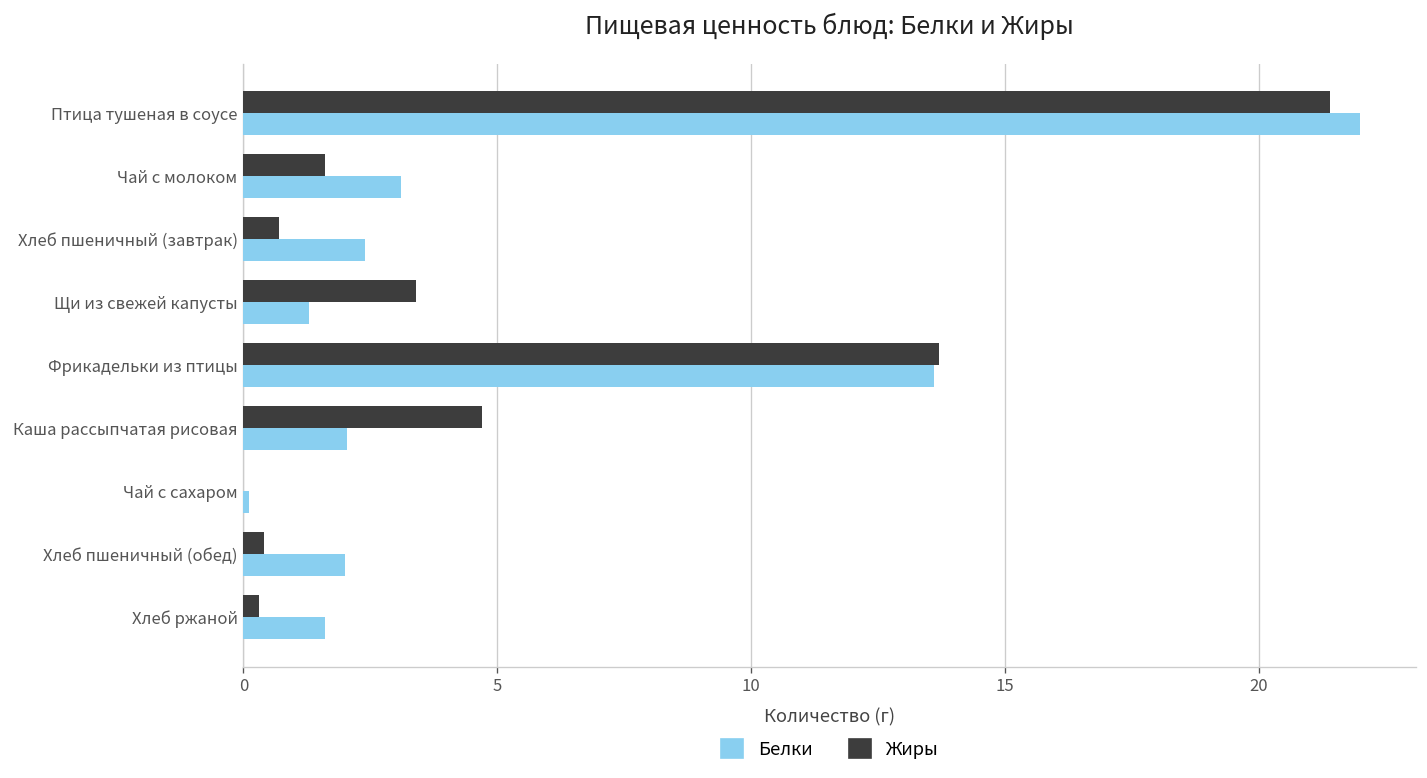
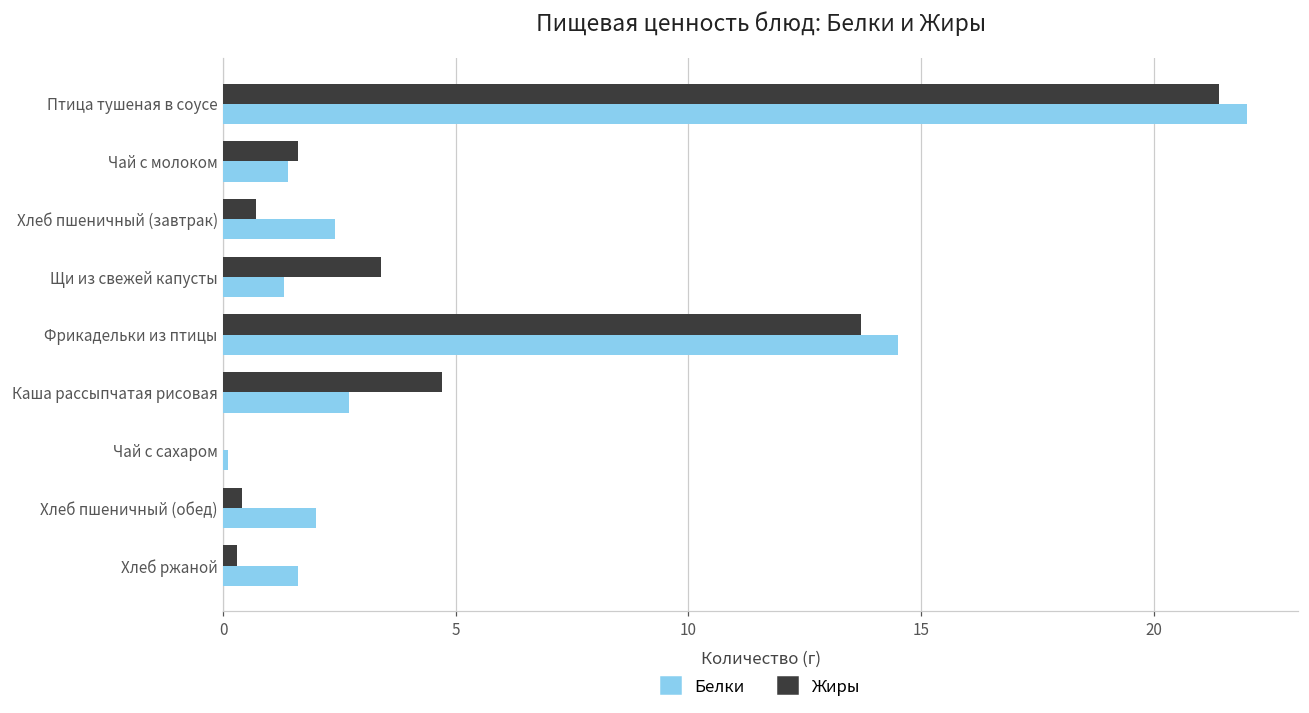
  {
    "Белки": {
      "Птица тушеная в соусе": 22.0,
-     "Чай с молоком": 3.1,
+     "Чай с молоком": 1.4,
      "Хлеб пшеничный (завтрак)": 2.4,
      "Щи из свежей капусты": 1.3,
-     "Фрикадельки из птицы": 13.6,
-     "Каша рассыпчатая рисовая": 2.1,
+     "Фрикадельки из птицы": 14.5,
+     "Каша рассыпчатая рисовая": 2.7,
      "Чай с сахаром": 0.1,
      "Хлеб пшеничный (обед)": 2.0,
      "Хлеб ржаной": 1.6
    },
    "Жиры": {
      "Птица тушеная в соусе": 21.4,
      "Чай с молоком": 1.6,
      "Хлеб пшеничный (завтрак)": 0.7,
      "Щи из свежей капусты": 3.4,
      "Фрикадельки из птицы": 13.7,
      "Каша рассыпчатая рисовая": 4.7,
      "Чай с сахаром": 0.0,
      "Хлеб пшеничный (обед)": 0.4,
      "Хлеб ржаной": 0.3
    }
  }
